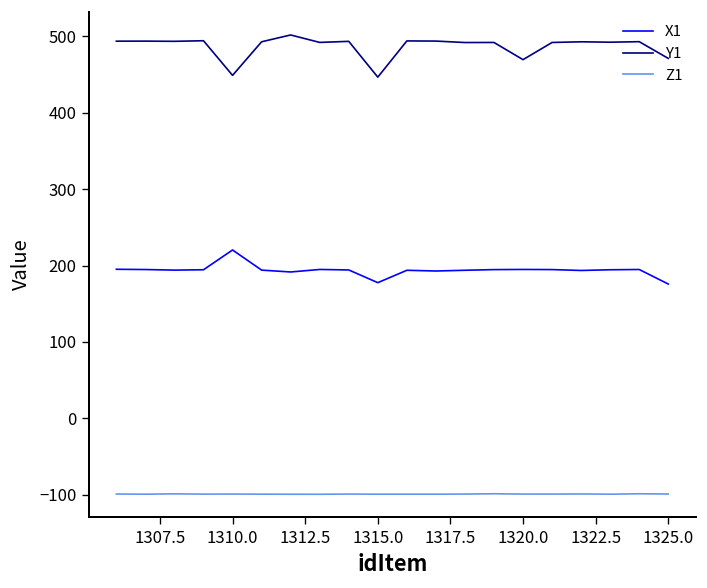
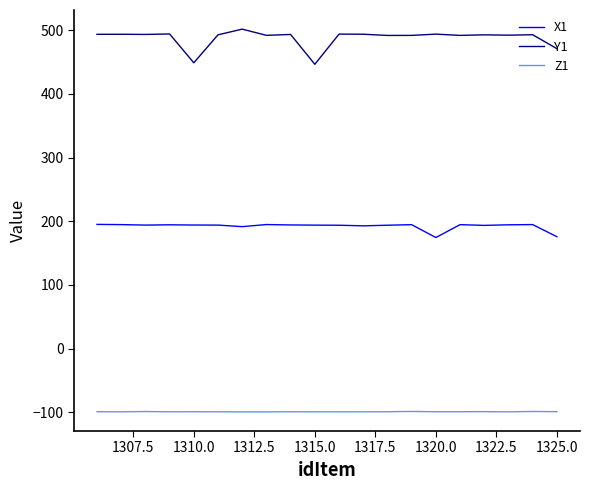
  {
    "X1": {
-     "1310.0": 220,
-     "1315.0": 180,
-     "1320.0": 190,
+     "1310.0": 190,
+     "1315.0": 190,
+     "1320.0": 170,
      "1325.0": 180
    },
    "Y1": {
      "1310.0": 450,
      "1315.0": 450,
-     "1320.0": 470,
+     "1320.0": 490,
      "1325.0": 470
    },
    "Z1": {
      "1310.0": -100,
      "1315.0": -100,
      "1320.0": -100,
      "1325.0": -100
    }
  }
